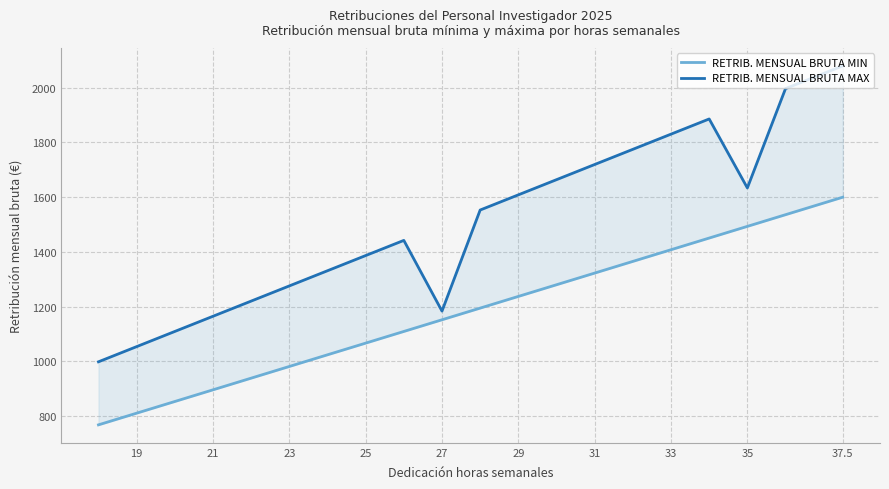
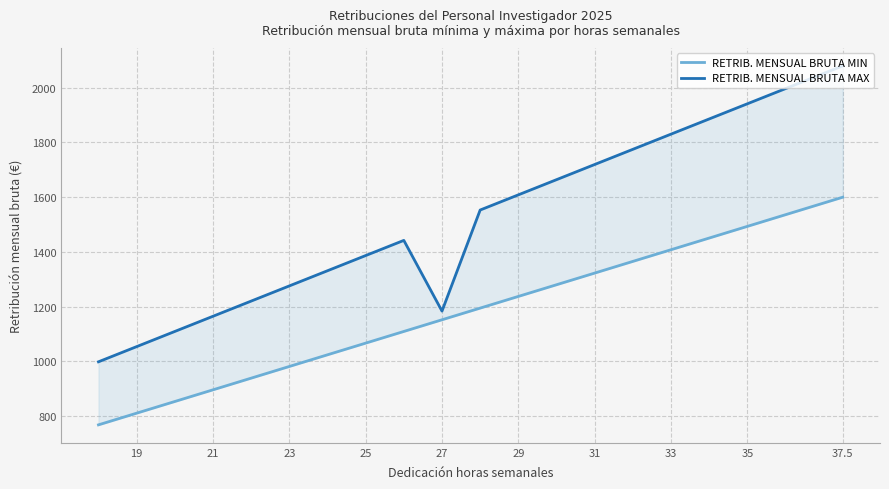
  {
    "RETRIB. MENSUAL BRUTA MIN": {
      "19": 810,
      "21": 900,
      "23": 980,
      "25": 1070,
      "27": 1150,
      "29": 1240,
      "31": 1320,
      "33": 1410,
      "35": 1490,
      "37.5": 1600
    },
    "RETRIB. MENSUAL BRUTA MAX": {
      "19": 1050,
      "21": 1160,
      "23": 1280,
      "25": 1390,
      "27": 1180,
      "29": 1610,
      "31": 1720,
      "33": 1830,
-     "35": 1630
+     "35": 1940
    }
  }
